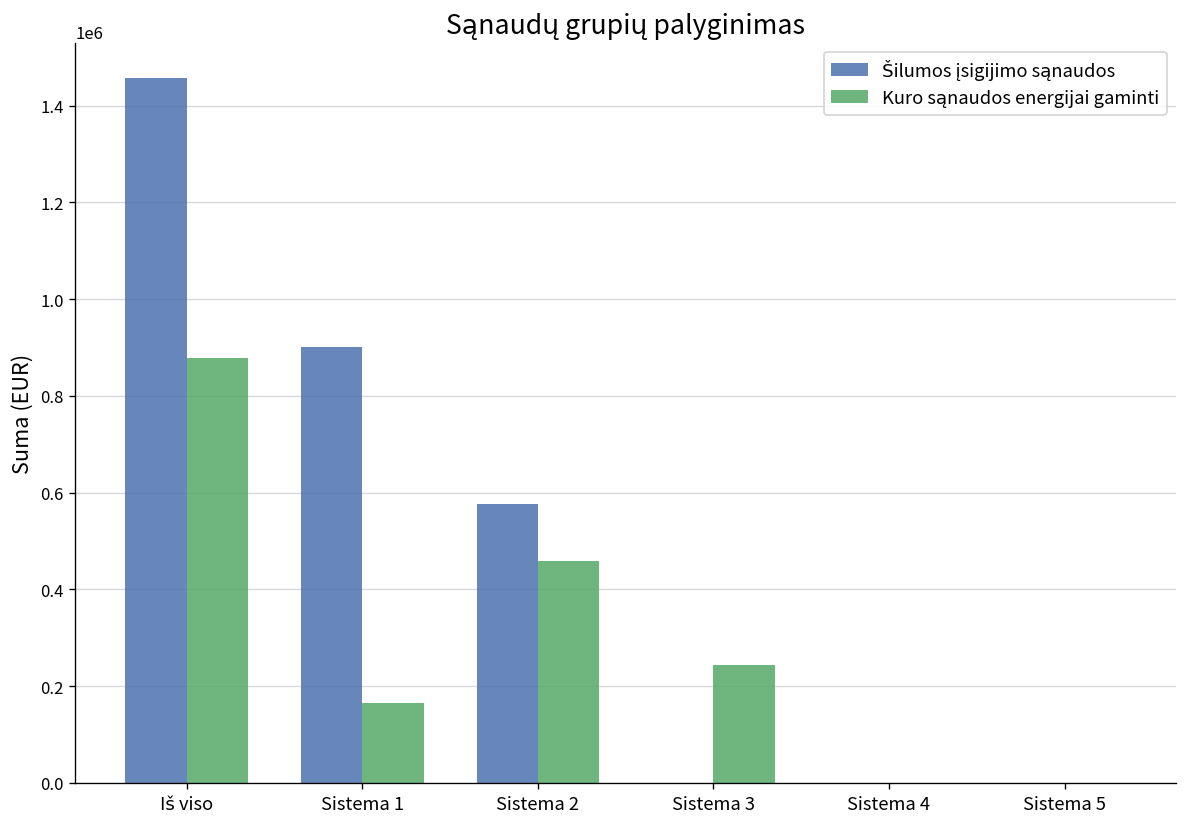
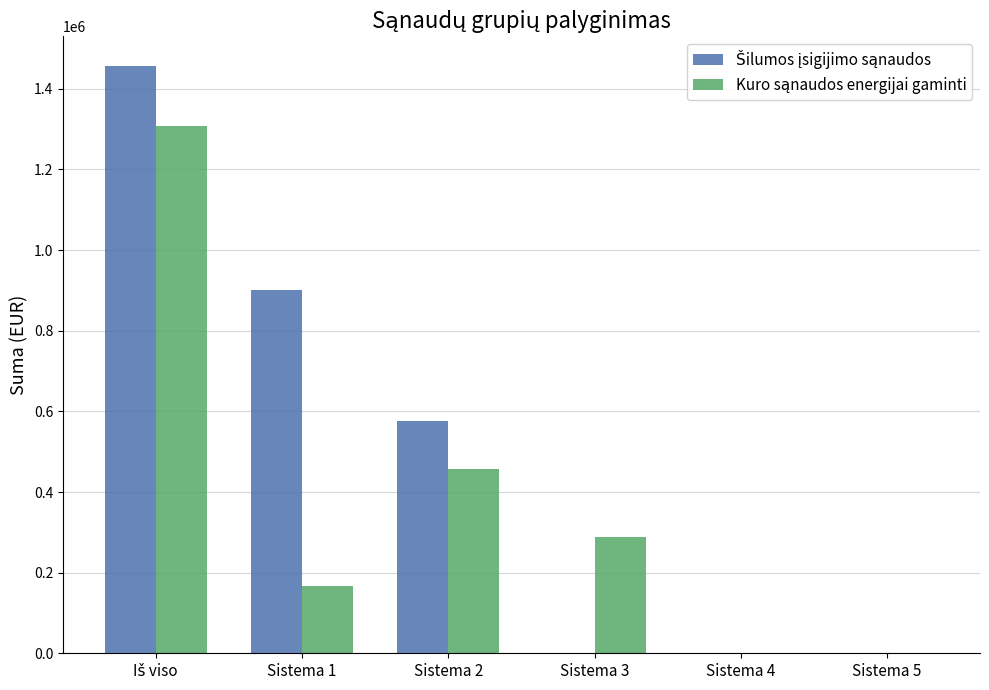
  {
    "Šilumos įsigijimo sąnaudos": {
      "Iš viso": 1460000,
      "Sistema 1": 900000,
      "Sistema 2": 580000,
      "Sistema 3": 0,
      "Sistema 4": 0,
      "Sistema 5": 0
    },
    "Kuro sąnaudos energijai gaminti": {
-     "Iš viso": 880000,
+     "Iš viso": 1310000,
      "Sistema 1": 170000,
      "Sistema 2": 460000,
-     "Sistema 3": 240000,
+     "Sistema 3": 290000,
      "Sistema 4": 0,
      "Sistema 5": 0
    }
  }
